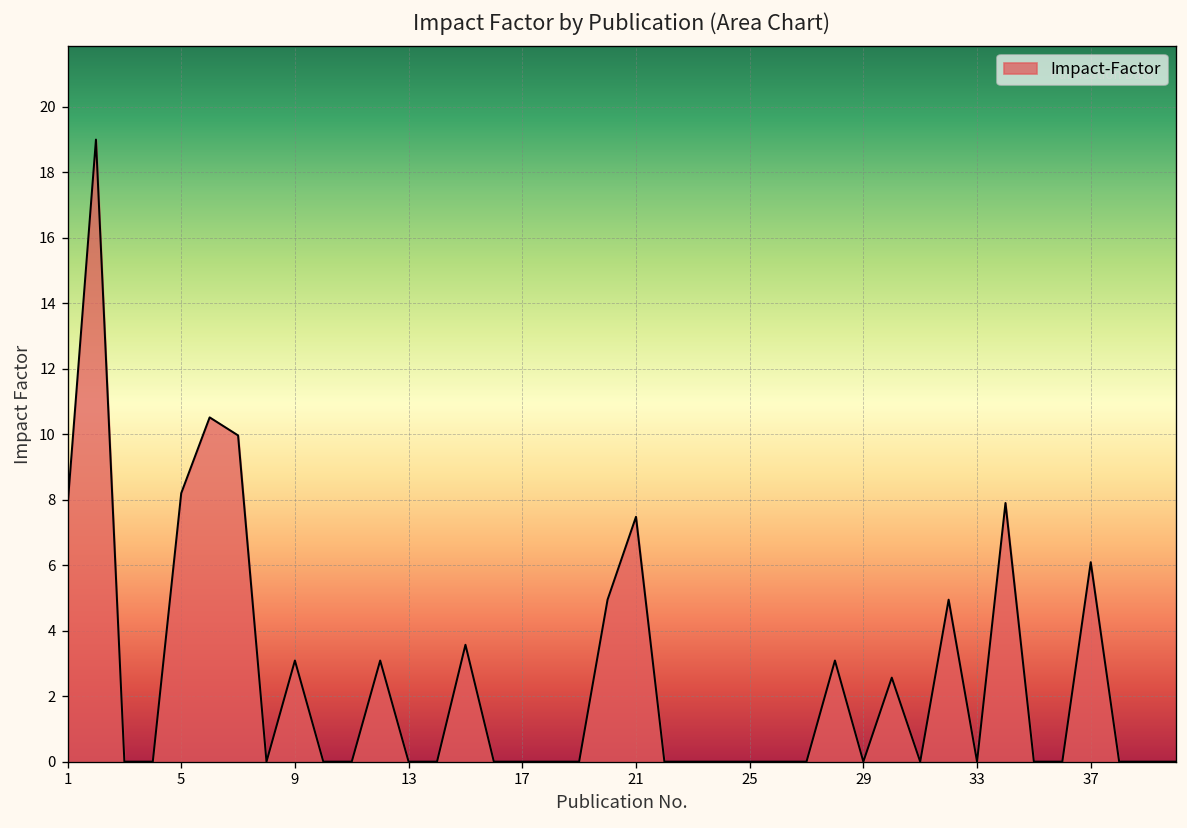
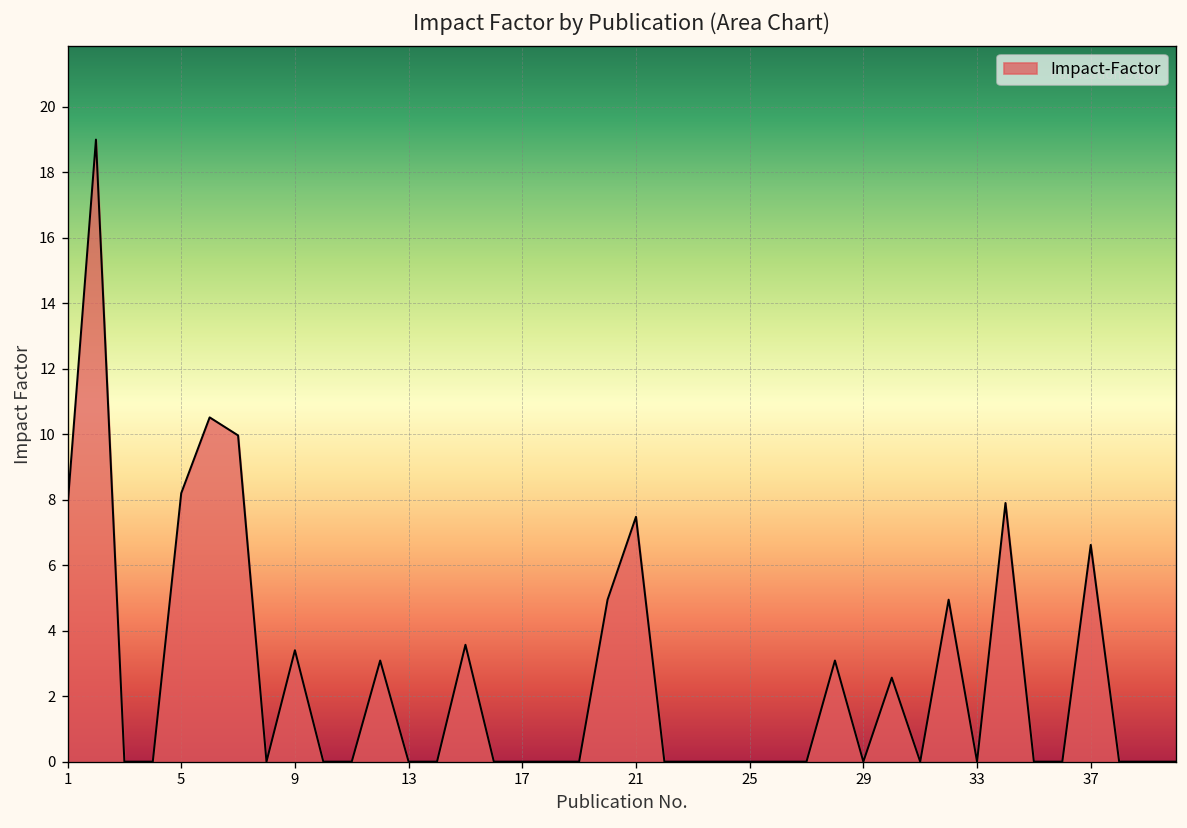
  {
    "1": 7.8,
    "5": 8.2,
-   "9": 3.1,
+   "9": 3.4,
    "13": 0.0,
    "17": 0.0,
    "21": 7.5,
    "25": 0.0,
    "29": 0.0,
    "33": 0.0,
-   "37": 6.1
+   "37": 6.6
  }
